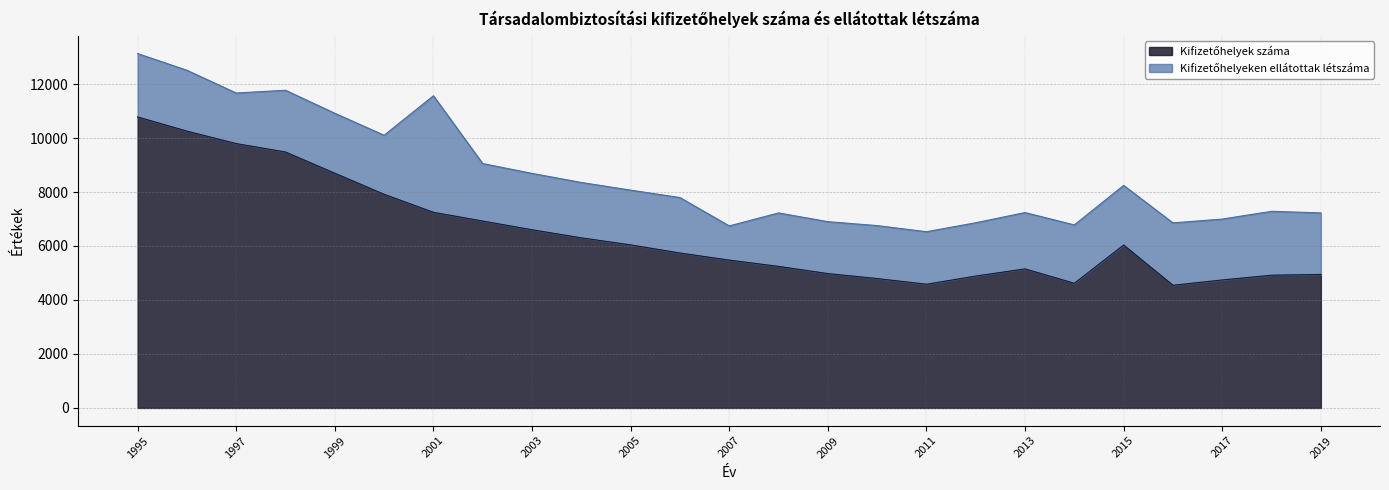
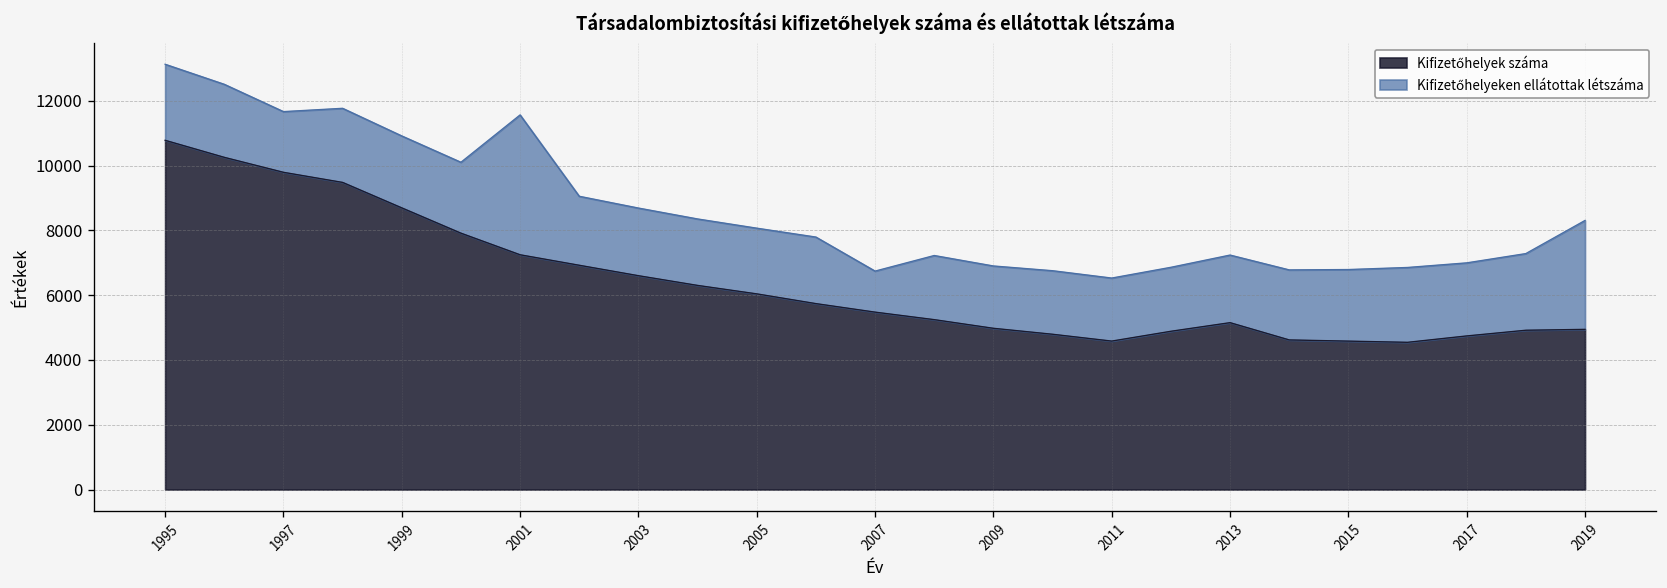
  {
    "Kifizetőhelyek száma": {
      "1995": 10800,
      "1997": 9800,
      "1999": 8700,
      "2001": 7200,
      "2003": 6600,
      "2005": 6000,
      "2007": 5500,
      "2009": 5000,
      "2011": 4600,
      "2013": 5200,
-     "2015": 6000,
+     "2015": 4600,
      "2017": 4700,
      "2019": 4900
    },
    "Kifizetőhelyeken ellátottak létszáma": {
      "1995": 2300,
      "1997": 1900,
      "1999": 2200,
      "2001": 4300,
      "2003": 2100,
      "2005": 2000,
      "2007": 1300,
      "2009": 1900,
      "2011": 1900,
      "2013": 2100,
      "2015": 2200,
      "2017": 2300,
-     "2019": 2300
+     "2019": 3400
    }
  }
